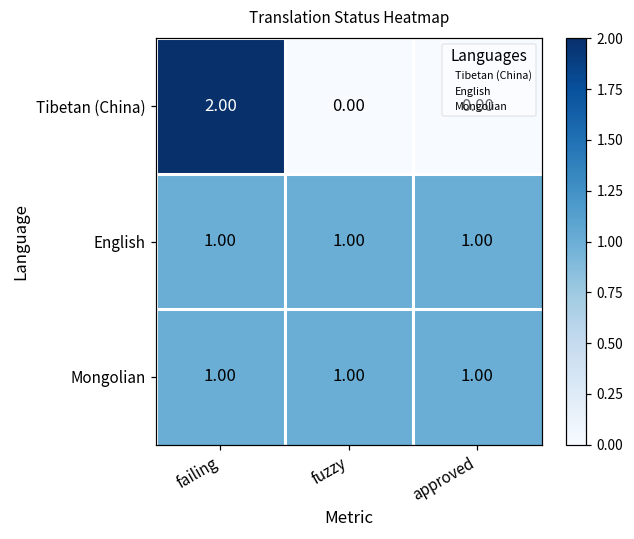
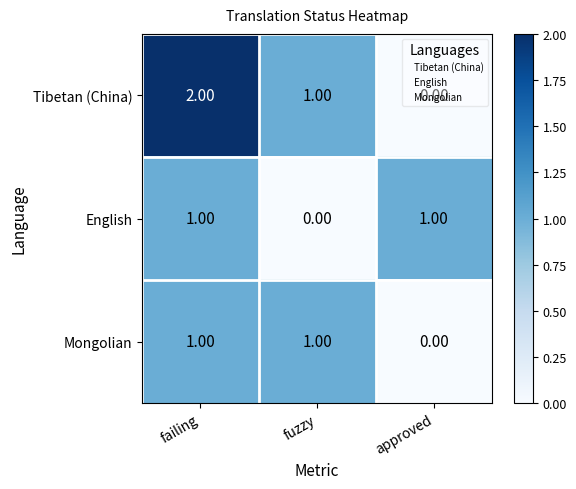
  {
    "Tibetan (China)": {
-     "fuzzy": 0.00
+     "fuzzy": 1.00
    },
    "English": {
-     "fuzzy": 1.00
+     "fuzzy": 0.00
    },
    "Mongolian": {
-     "approved": 1.00
+     "approved": 0.00
    }
  }
